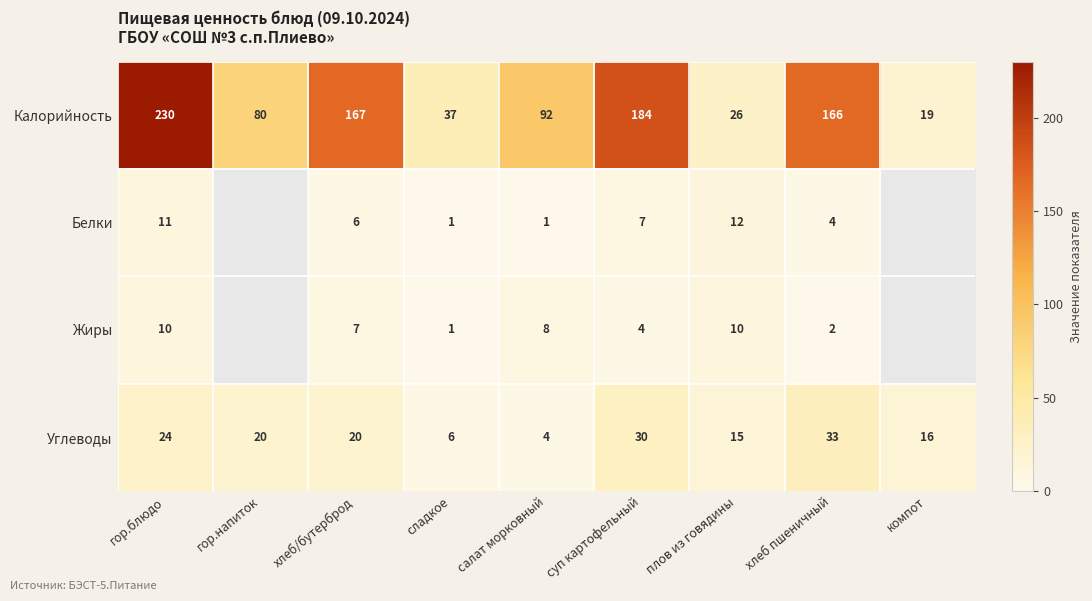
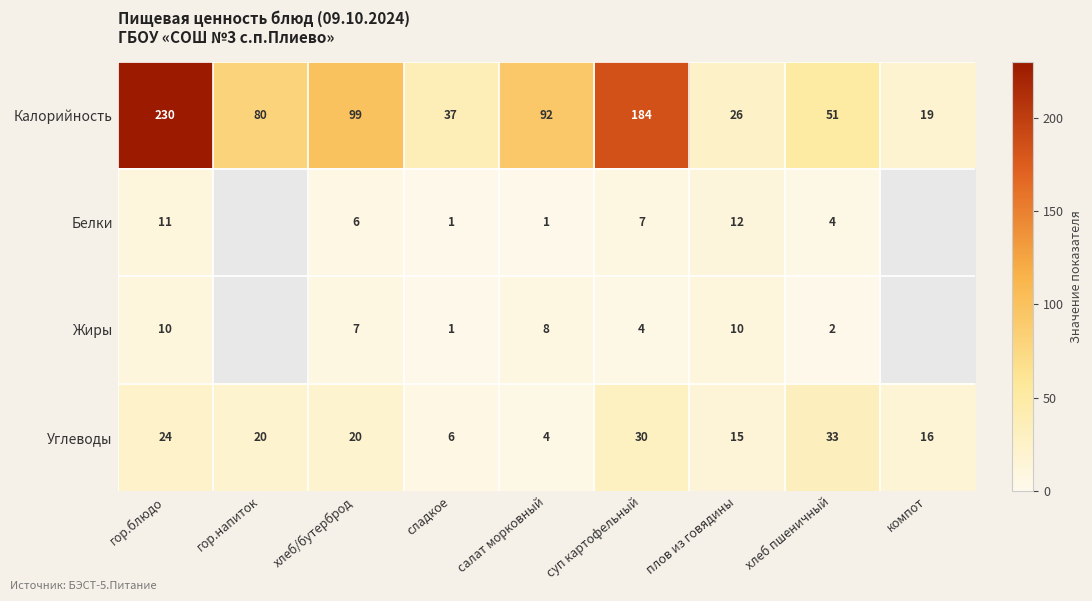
  {
    "Калорийность": {
      "гор.блюдо": 230,
      "гор.напиток": 80,
-     "хлеб/бутерброд": 167,
+     "хлеб/бутерброд": 99,
      "сладкое": 37,
      "салат морковный": 92,
      "суп картофельный": 184,
      "плов из говядины": 26,
-     "хлеб пшеничный": 166,
+     "хлеб пшеничный": 51,
      "компот": 19
    },
    "Белки": {
      "гор.блюдо": 11,
      "хлеб/бутерброд": 6,
      "сладкое": 1,
      "салат морковный": 1,
      "суп картофельный": 7,
      "плов из говядины": 12,
      "хлеб пшеничный": 4
    },
    "Жиры": {
      "гор.блюдо": 10,
      "хлеб/бутерброд": 7,
      "сладкое": 1,
      "салат морковный": 8,
      "суп картофельный": 4,
      "плов из говядины": 10,
      "хлеб пшеничный": 2
    },
    "Углеводы": {
      "гор.блюдо": 24,
      "гор.напиток": 20,
      "хлеб/бутерброд": 20,
      "сладкое": 6,
      "салат морковный": 4,
      "суп картофельный": 30,
      "плов из говядины": 15,
      "хлеб пшеничный": 33,
      "компот": 16
    }
  }
